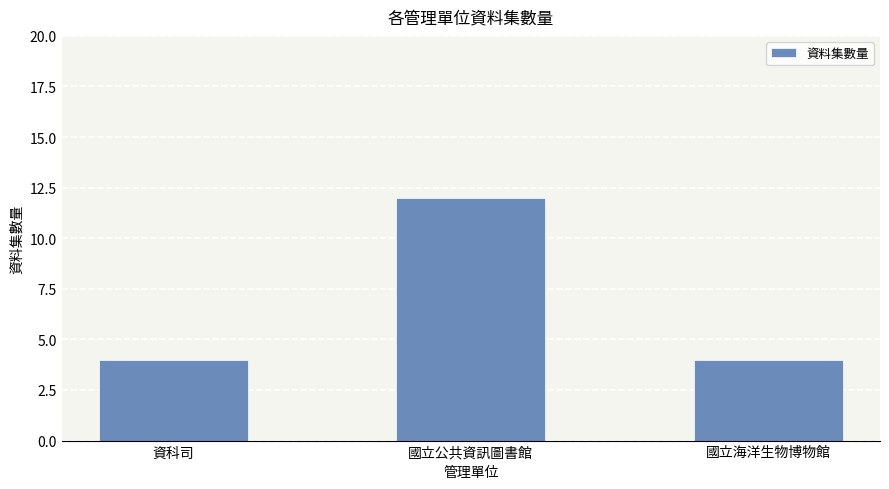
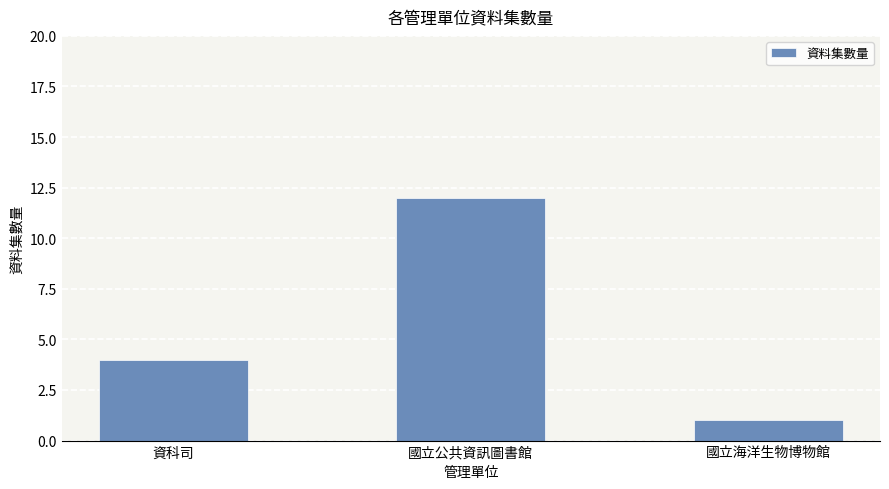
  {
    "資科司": 4,
    "國立公共資訊圖書館": 12,
-   "國立海洋生物博物館": 4
+   "國立海洋生物博物館": 1
  }
